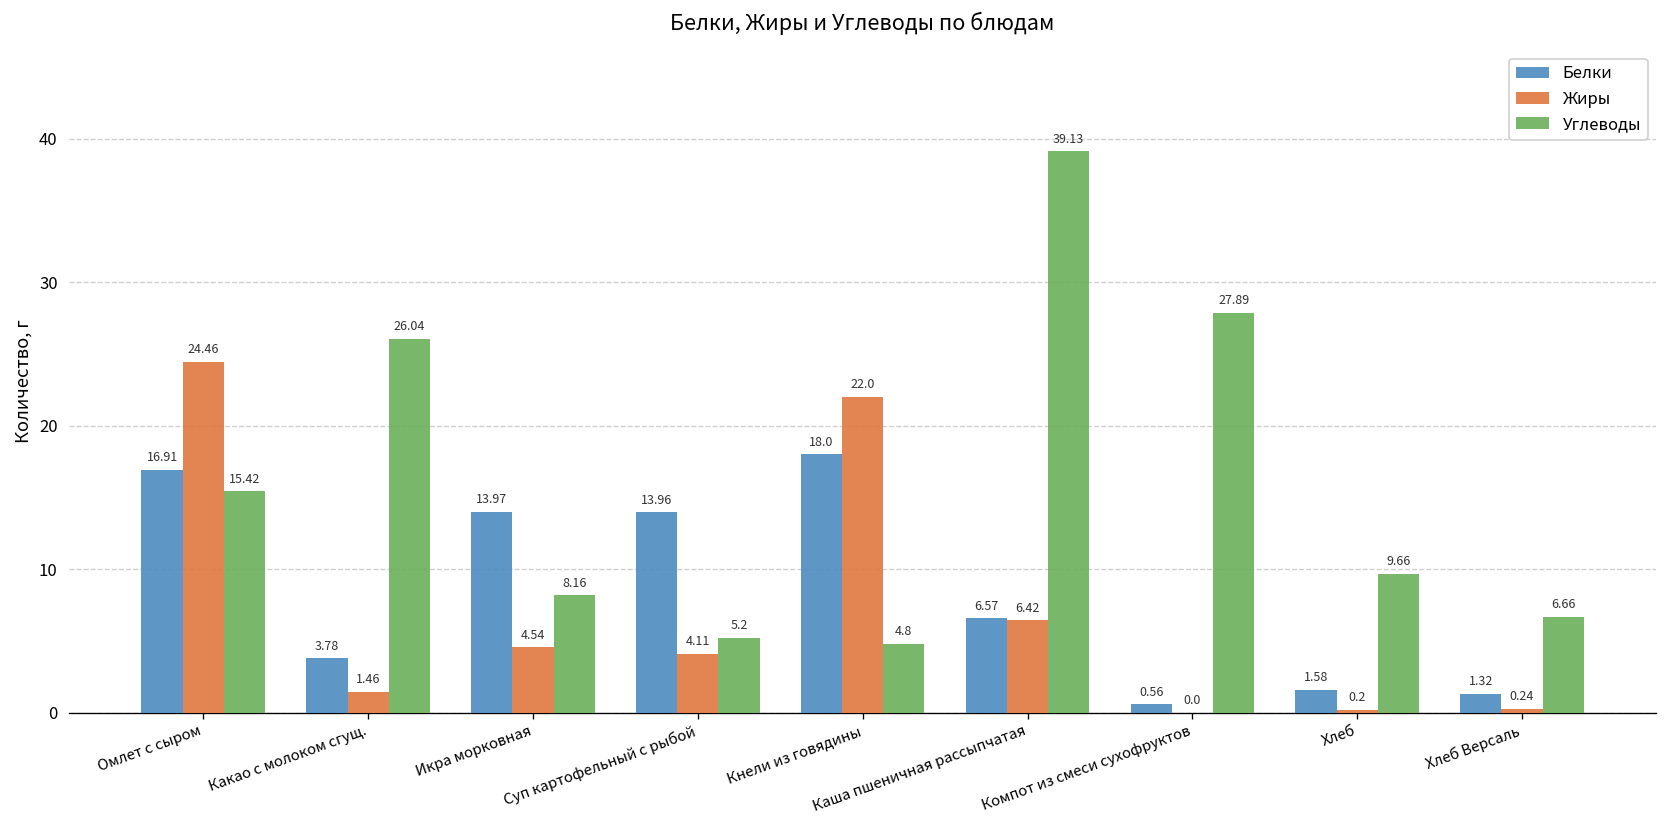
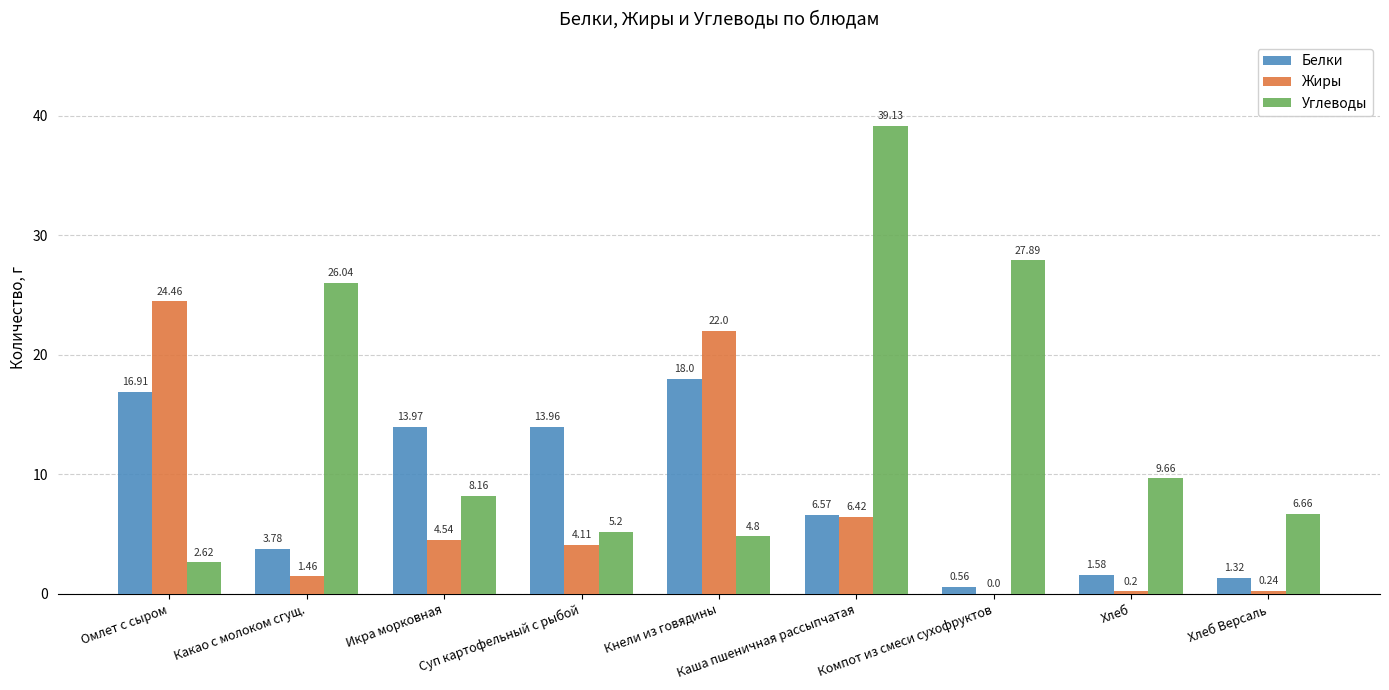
  {
    "Белки": {
      "Омлет с сыром": 16.91,
      "Какао с молоком сгущ.": 3.78,
      "Икра морковная": 13.97,
      "Суп картофельный с рыбой": 13.96,
      "Кнели из говядины": 18.0,
      "Каша пшеничная рассыпчатая": 6.57,
      "Компот из смеси сухофруктов": 0.56,
      "Хлеб": 1.58,
      "Хлеб Версаль": 1.32
    },
    "Жиры": {
      "Омлет с сыром": 24.46,
      "Какао с молоком сгущ.": 1.46,
      "Икра морковная": 4.54,
      "Суп картофельный с рыбой": 4.11,
      "Кнели из говядины": 22.0,
      "Каша пшеничная рассыпчатая": 6.42,
      "Компот из смеси сухофруктов": 0.0,
      "Хлеб": 0.2,
      "Хлеб Версаль": 0.24
    },
    "Углеводы": {
-     "Омлет с сыром": 15.42,
+     "Омлет с сыром": 2.62,
      "Какао с молоком сгущ.": 26.04,
      "Икра морковная": 8.16,
      "Суп картофельный с рыбой": 5.2,
      "Кнели из говядины": 4.8,
      "Каша пшеничная рассыпчатая": 39.13,
      "Компот из смеси сухофруктов": 27.89,
      "Хлеб": 9.66,
      "Хлеб Версаль": 6.66
    }
  }
